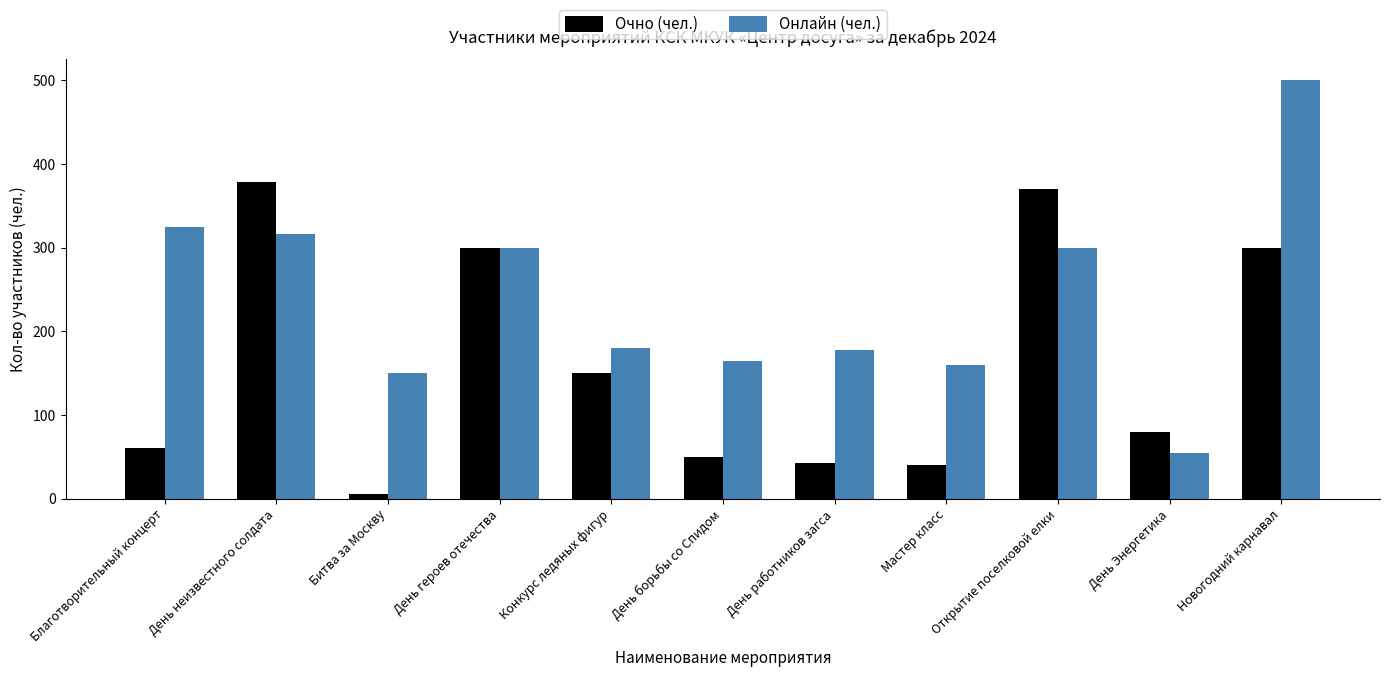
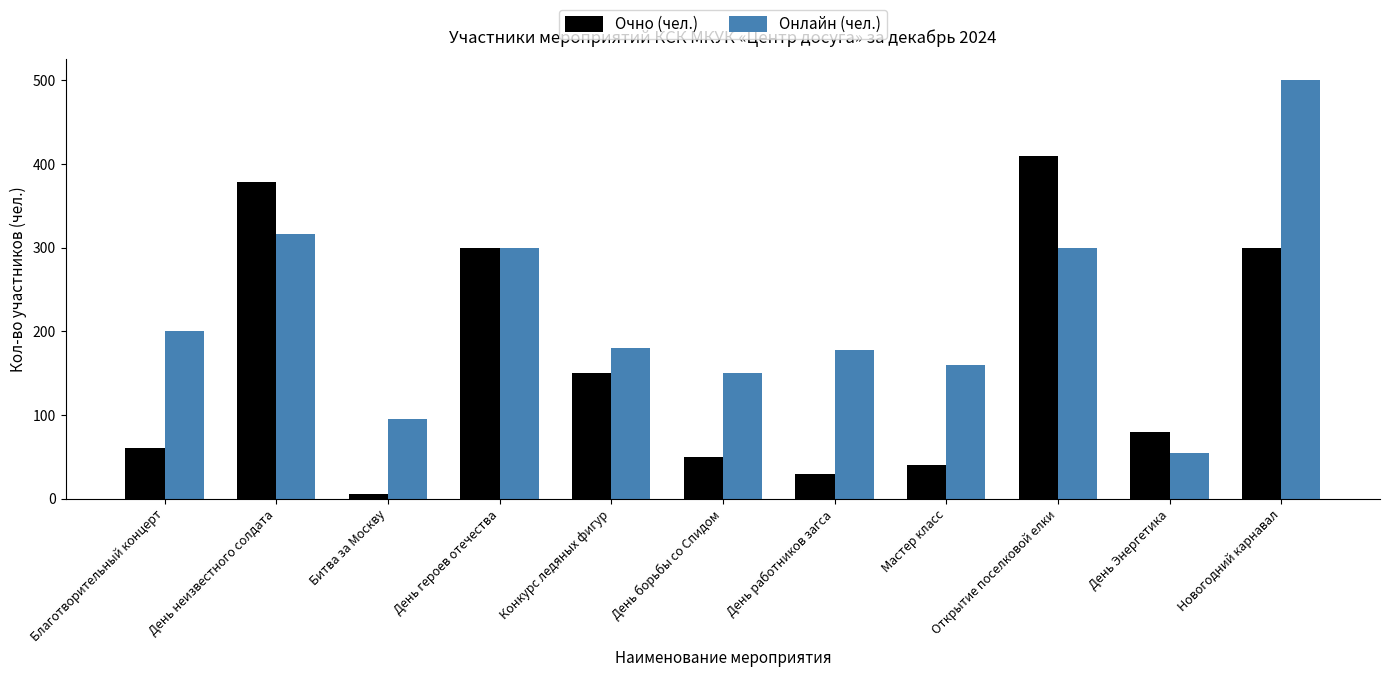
  {
    "Очно (чел.)": {
      "Благотворительный концерт": 60,
      "День неизвестного солдата": 380,
      "Битва за Москву": 10,
      "День героев отечества": 300,
      "Конкурс ледяных фигур": 150,
      "День борьбы со Спидом": 50,
-     "День работников загса": 40,
+     "День работников загса": 30,
      "Мастер класс": 40,
-     "Открытие поселковой елки": 370,
+     "Открытие поселковой елки": 410,
      "День Энергетика": 80,
      "Новогодний карнавал": 300
    },
    "Онлайн (чел.)": {
-     "Благотворительный концерт": 330,
+     "Благотворительный концерт": 200,
      "День неизвестного солдата": 320,
-     "Битва за Москву": 150,
+     "Битва за Москву": 100,
      "День героев отечества": 300,
      "Конкурс ледяных фигур": 180,
-     "День борьбы со Спидом": 160,
+     "День борьбы со Спидом": 150,
      "День работников загса": 180,
      "Мастер класс": 160,
      "Открытие поселковой елки": 300,
      "День Энергетика": 60,
      "Новогодний карнавал": 500
    }
  }
